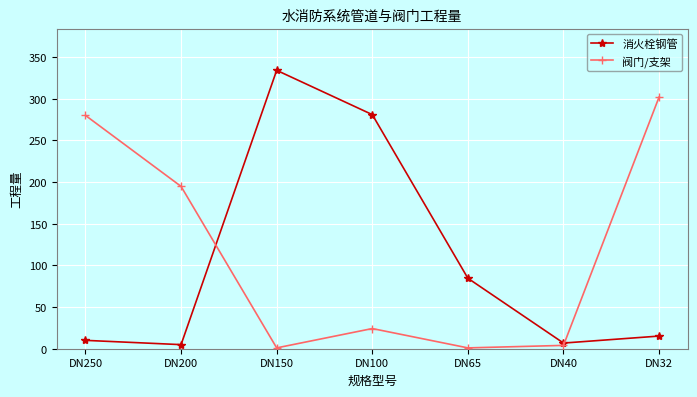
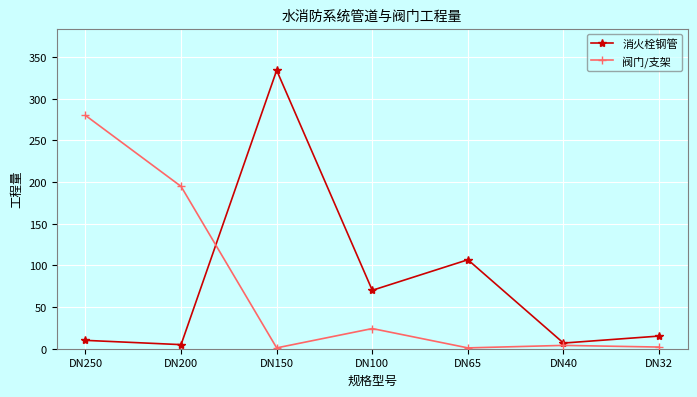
  {
    "消火栓钢管": {
      "DN250": 10,
      "DN200": 0,
      "DN150": 330,
-     "DN100": 280,
-     "DN65": 80,
+     "DN100": 70,
+     "DN65": 110,
      "DN32": 20
    },
    "阀门/支架": {
      "DN250": 280,
      "DN200": 190,
      "DN150": 0,
      "DN100": 20,
      "DN65": 0,
-     "DN32": 300
+     "DN32": 0
    }
  }
